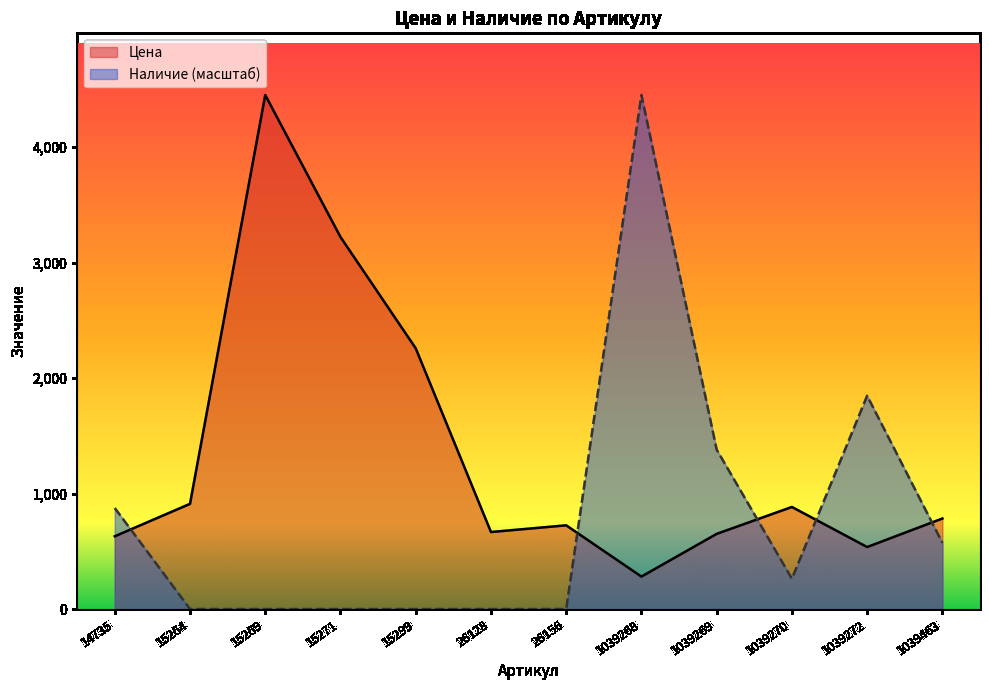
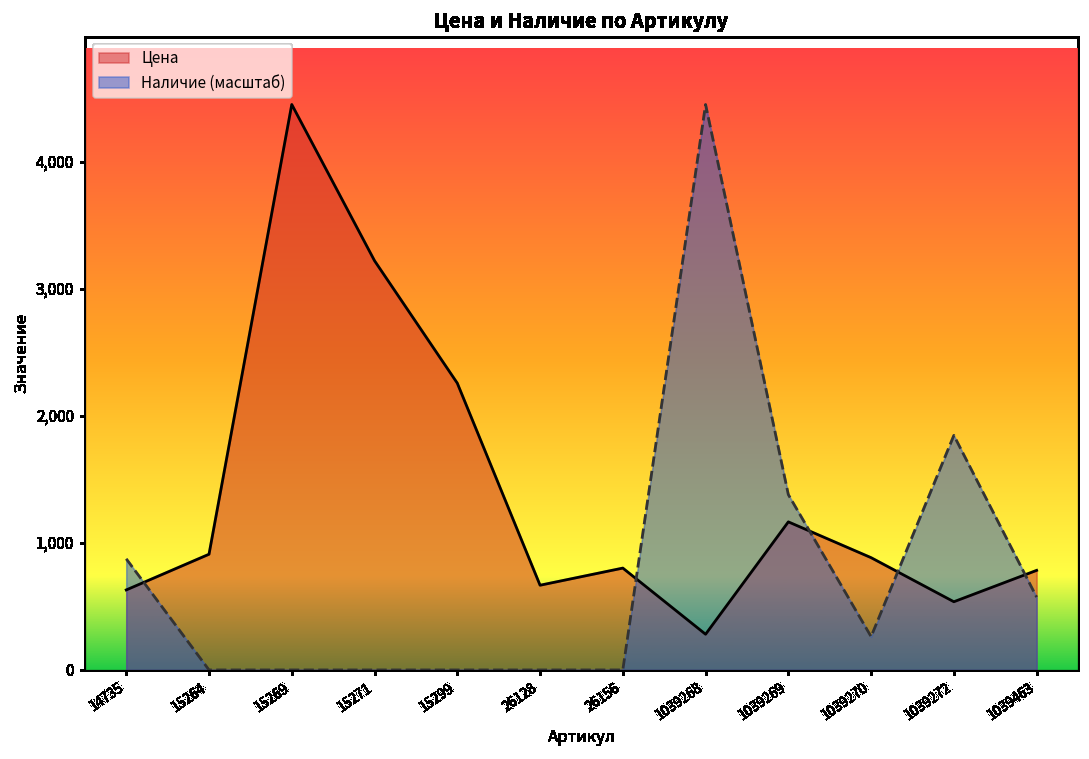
  {
    "Цена": {
      "14735": "630",
      "15264": "910",
      "15269": "4,450",
      "15271": "3,220",
      "15299": "2,260",
      "26128": "670",
-     "26156": "730",
+     "26156": "800",
      "1039268": "280",
-     "1039269": "650",
+     "1039269": "1,170",
      "1039270": "880",
      "1039272": "540",
      "1039463": "780"
    },
    "Наличие (масштаб)": {
      "14735": "870",
      "15264": "0",
      "15269": "0",
      "15271": "0",
      "15299": "0",
      "26128": "0",
      "26156": "0",
      "1039268": "4,450",
      "1039269": "1,380",
      "1039270": "260",
      "1039272": "1,850",
      "1039463": "570"
    }
  }
